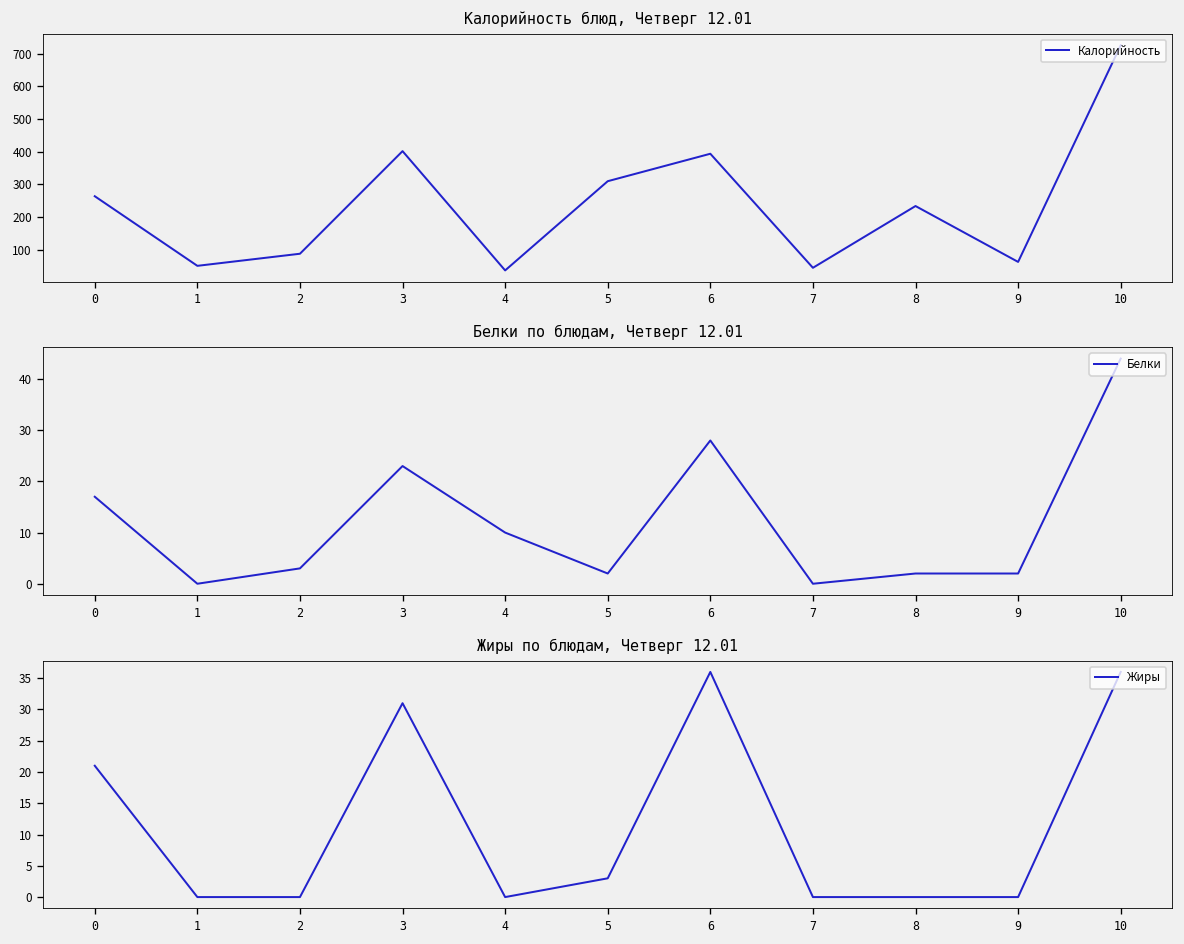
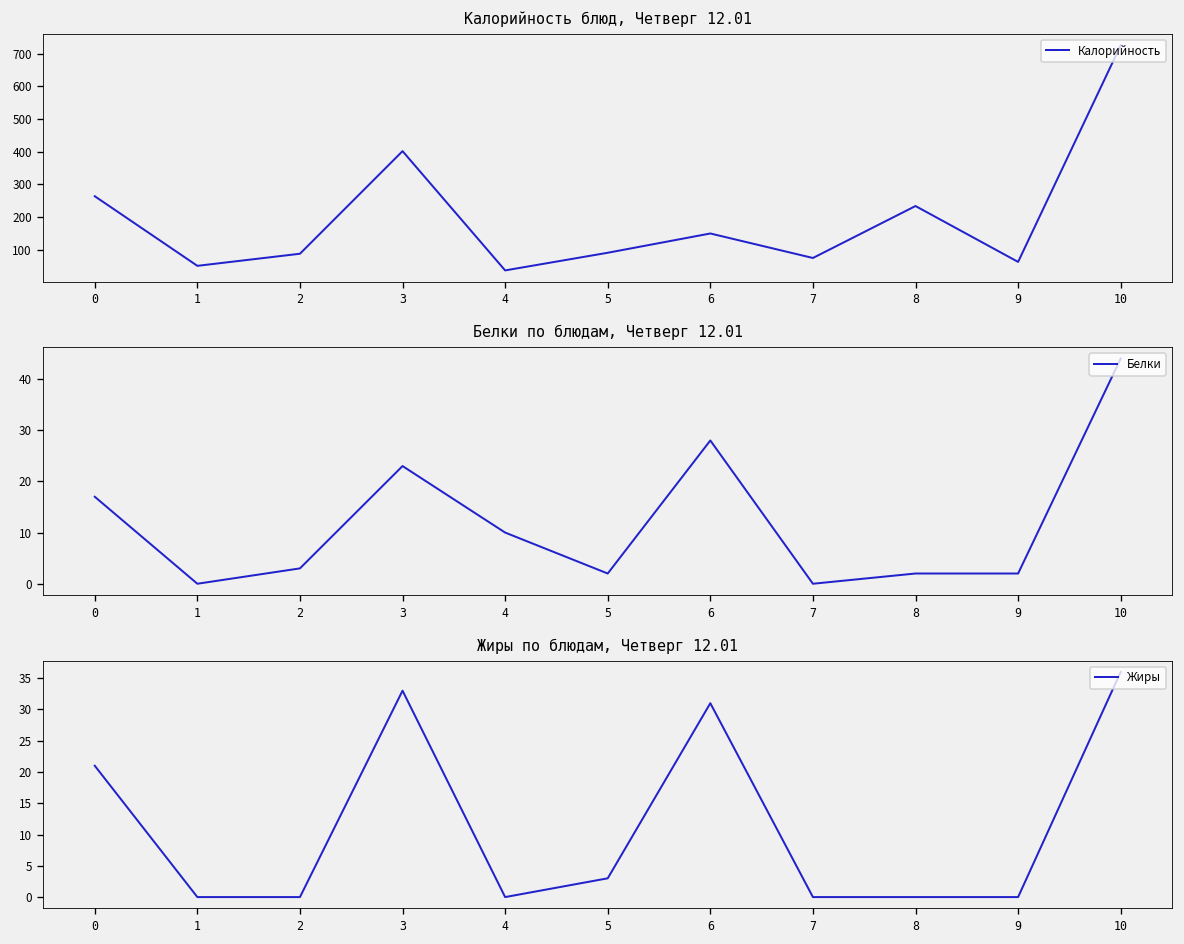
  {
    "Калорийность блюд, Четверг 12.01": {
      "0": 260,
      "1": 50,
      "2": 90,
      "3": 400,
      "4": 40,
-     "5": 310,
-     "6": 390,
-     "7": 50,
+     "5": 90,
+     "6": 150,
+     "7": 80,
      "8": 230,
      "9": 60
    },
    "Белки по блюдам, Четверг 12.01": {
      "0": 17,
      "1": 0,
      "2": 3,
      "3": 23,
      "4": 10,
      "5": 2,
      "6": 28,
      "7": 0,
      "8": 2,
      "9": 2
    },
    "Жиры по блюдам, Четверг 12.01": {
      "0": 21,
      "1": 0,
      "2": 0,
-     "3": 31,
+     "3": 33,
      "4": 0,
      "5": 3,
-     "6": 36,
+     "6": 31,
      "7": 0,
      "8": 0,
      "9": 0
    }
  }
